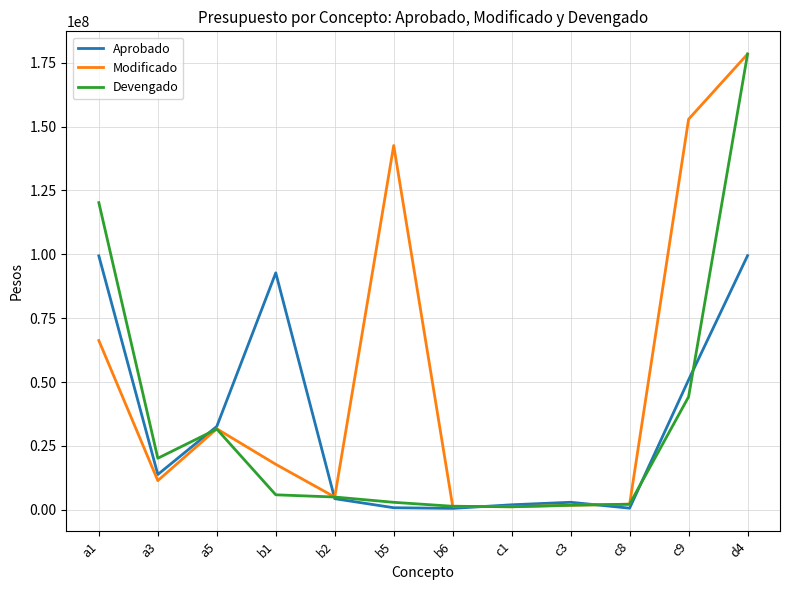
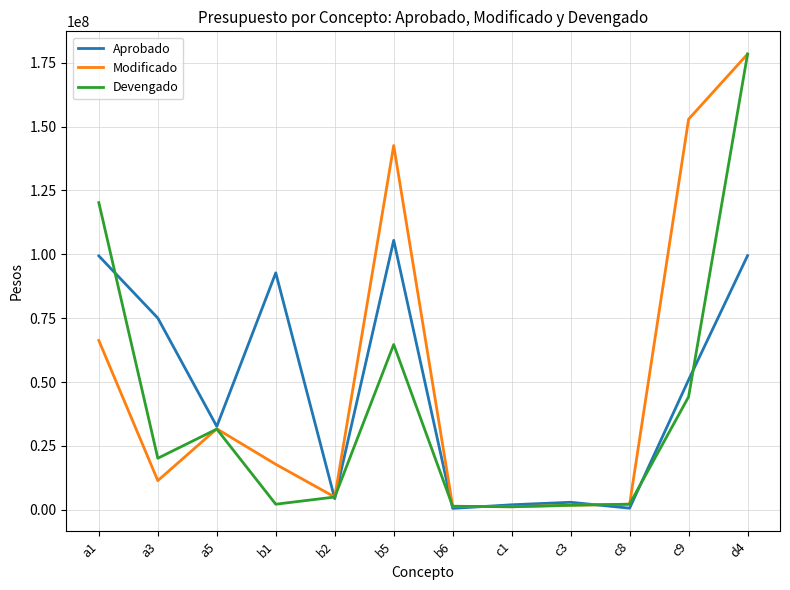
  {
    "Aprobado": {
      "a1": 99000000,
-     "a3": 14000000,
+     "a3": 75000000,
      "b1": 93000000,
-     "b5": 1000000,
+     "b5": 105000000,
      "c3": 3000000,
      "c8": 1000000,
      "c9": 51000000,
      "d4": 99000000
    },
    "Modificado": {
      "a1": 66000000,
      "a3": 11000000,
      "b1": 18000000,
      "b5": 143000000,
      "c9": 153000000
    },
    "Devengado": {
      "a1": 120000000,
      "a3": 20000000,
-     "b1": 6000000,
-     "b5": 3000000,
+     "b1": 2000000,
+     "b5": 65000000,
      "c9": 44000000
    }
  }
